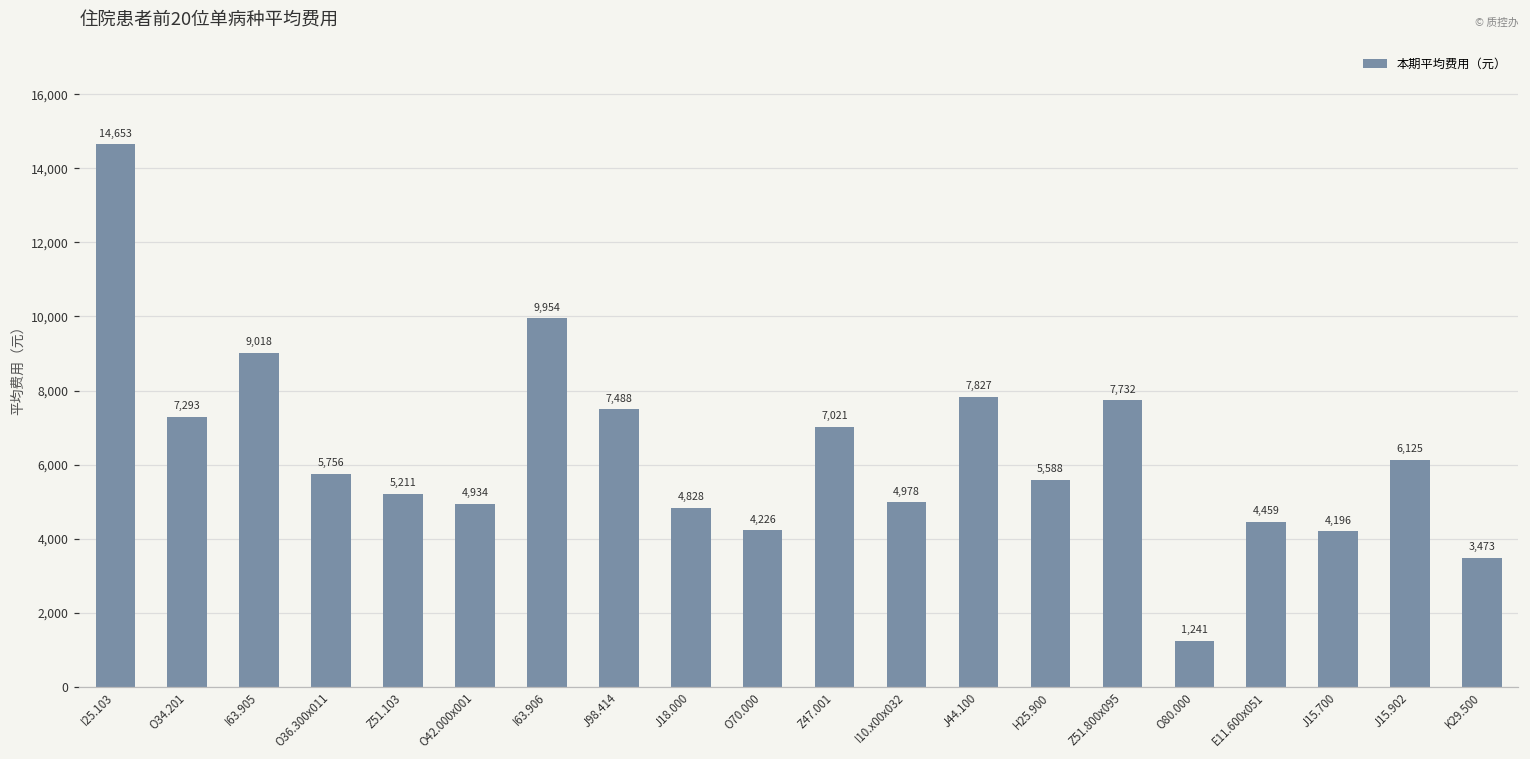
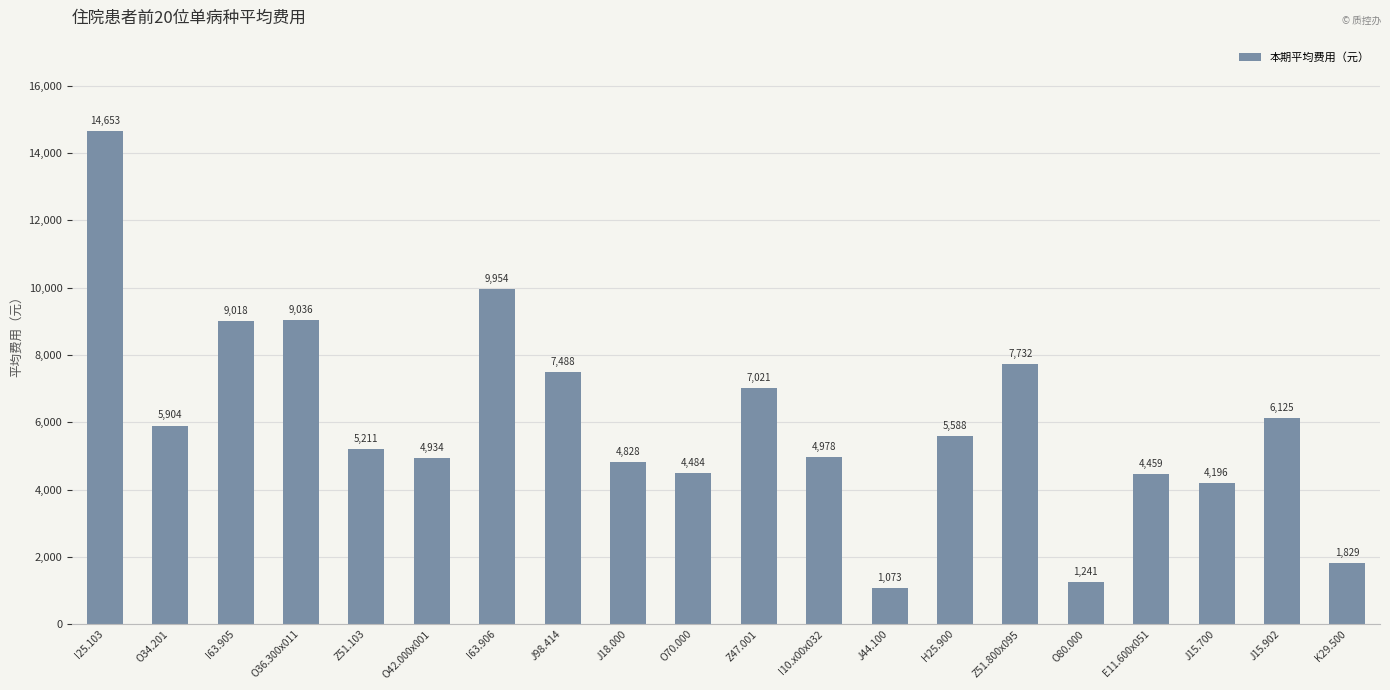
  {
    "I25.103": "14,653",
-   "O34.201": "7,293",
+   "O34.201": "5,904",
    "I63.905": "9,018",
-   "O36.300x011": "5,756",
+   "O36.300x011": "9,036",
    "Z51.103": "5,211",
    "O42.000x001": "4,934",
    "I63.906": "9,954",
    "J98.414": "7,488",
    "J18.000": "4,828",
-   "O70.000": "4,226",
+   "O70.000": "4,484",
    "Z47.001": "7,021",
    "I10.x00x032": "4,978",
-   "J44.100": "7,827",
+   "J44.100": "1,073",
    "H25.900": "5,588",
    "Z51.800x095": "7,732",
    "O80.000": "1,241",
    "E11.600x051": "4,459",
    "J15.700": "4,196",
    "J15.902": "6,125",
-   "K29.500": "3,473"
+   "K29.500": "1,829"
  }
